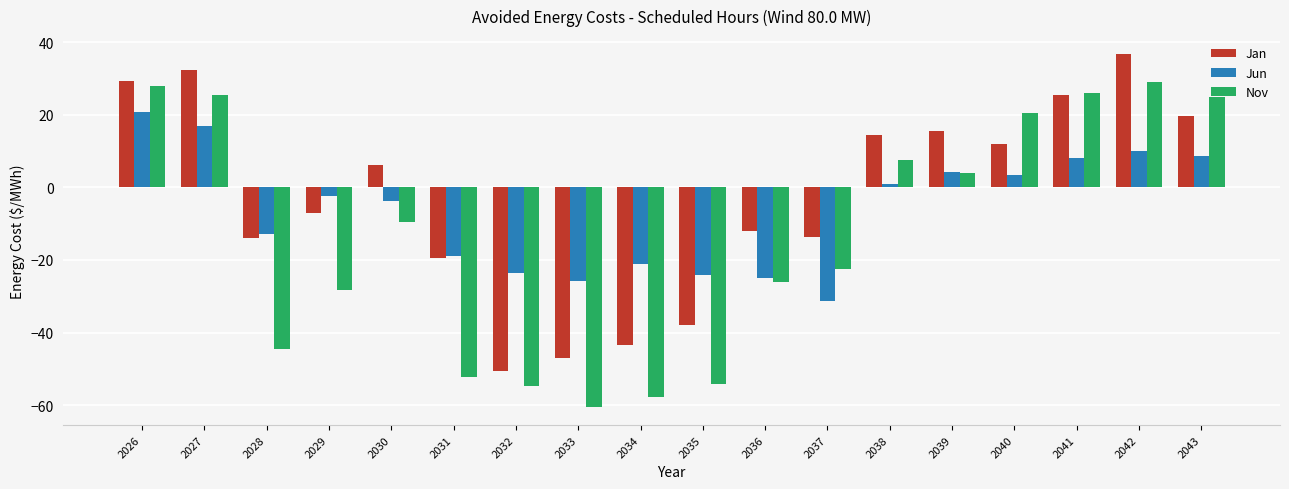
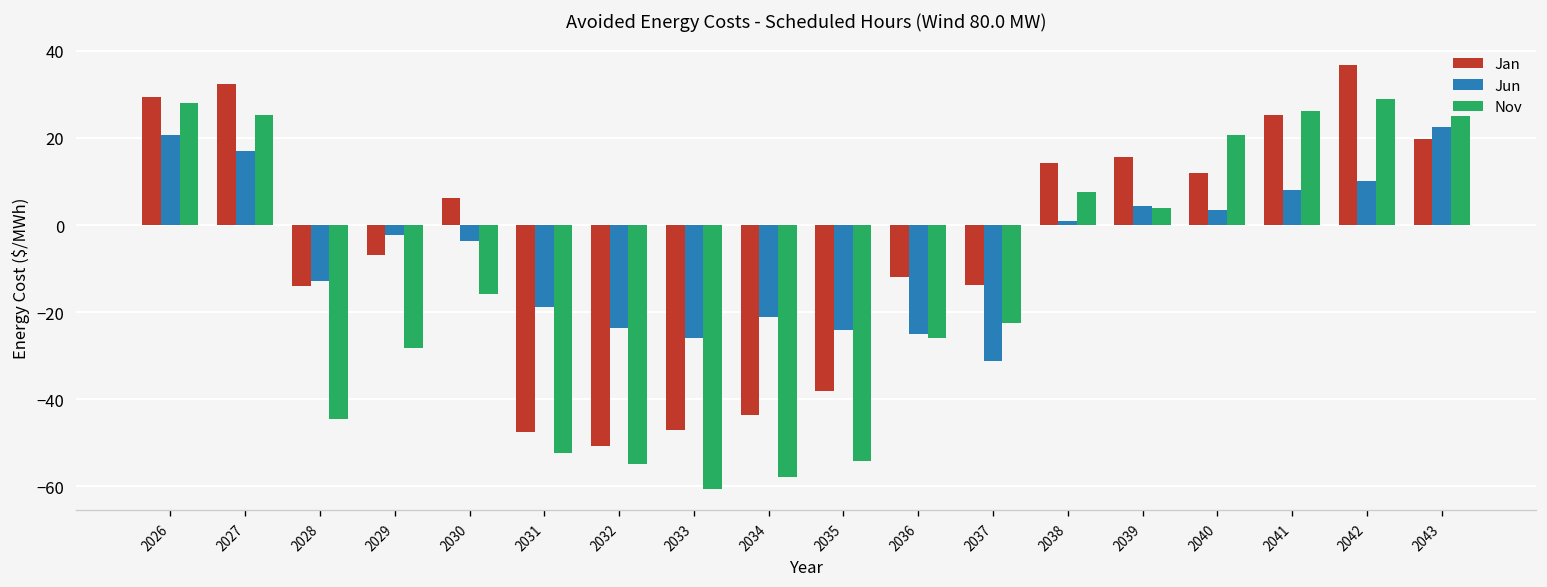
  {
    "Jan": {
      "2026": 29,
      "2027": 32,
      "2028": -14,
      "2029": -7,
      "2030": 6,
-     "2031": -20,
+     "2031": -48,
      "2032": -51,
      "2033": -47,
      "2034": -44,
      "2035": -38,
      "2036": -12,
      "2037": -14,
      "2038": 14,
      "2039": 16,
      "2040": 12,
      "2041": 25,
      "2042": 37,
      "2043": 20
    },
    "Jun": {
      "2026": 21,
      "2027": 17,
      "2028": -13,
      "2029": -2,
      "2030": -4,
      "2031": -19,
      "2032": -24,
      "2033": -26,
      "2034": -21,
      "2035": -24,
      "2036": -25,
      "2037": -31,
      "2038": 1,
      "2039": 4,
      "2040": 3,
      "2041": 8,
      "2042": 10,
-     "2043": 9
+     "2043": 23
    },
    "Nov": {
      "2026": 28,
      "2027": 25,
      "2028": -44,
      "2029": -28,
-     "2030": -10,
+     "2030": -16,
      "2031": -52,
      "2032": -55,
      "2033": -61,
      "2034": -58,
      "2035": -54,
      "2036": -26,
      "2037": -22,
      "2038": 7,
      "2039": 4,
      "2040": 21,
      "2041": 26,
      "2042": 29,
      "2043": 25
    }
  }
